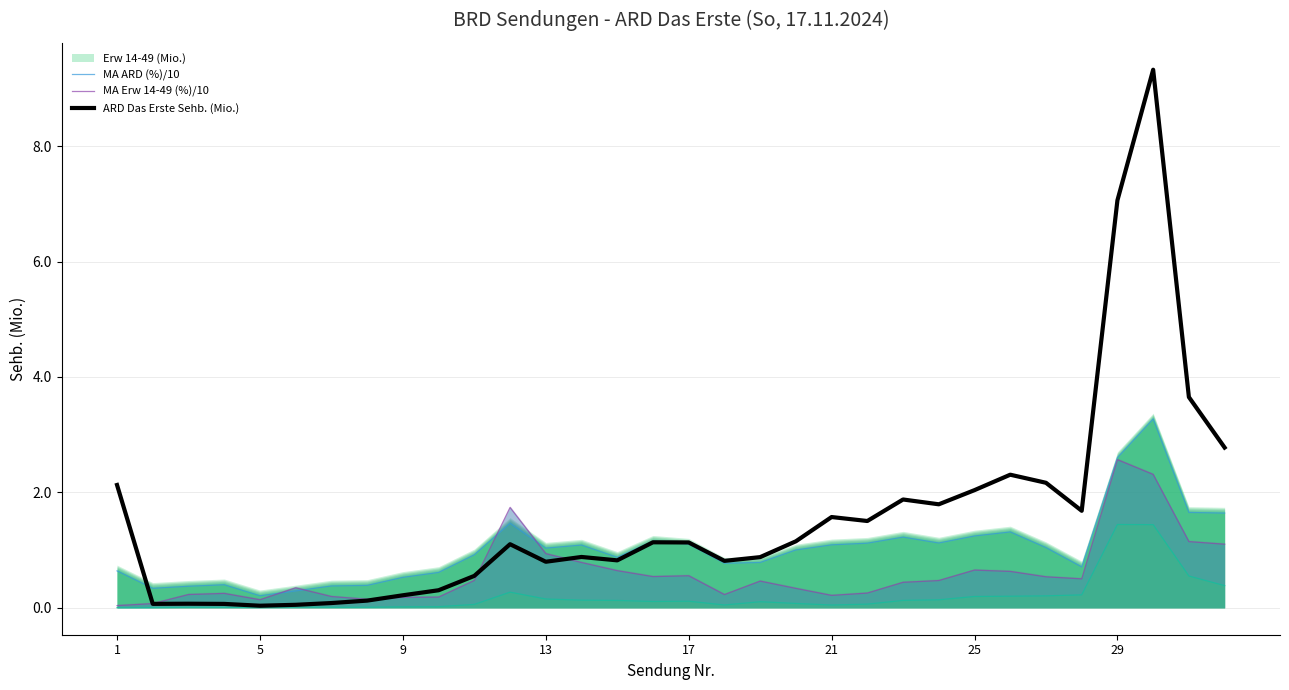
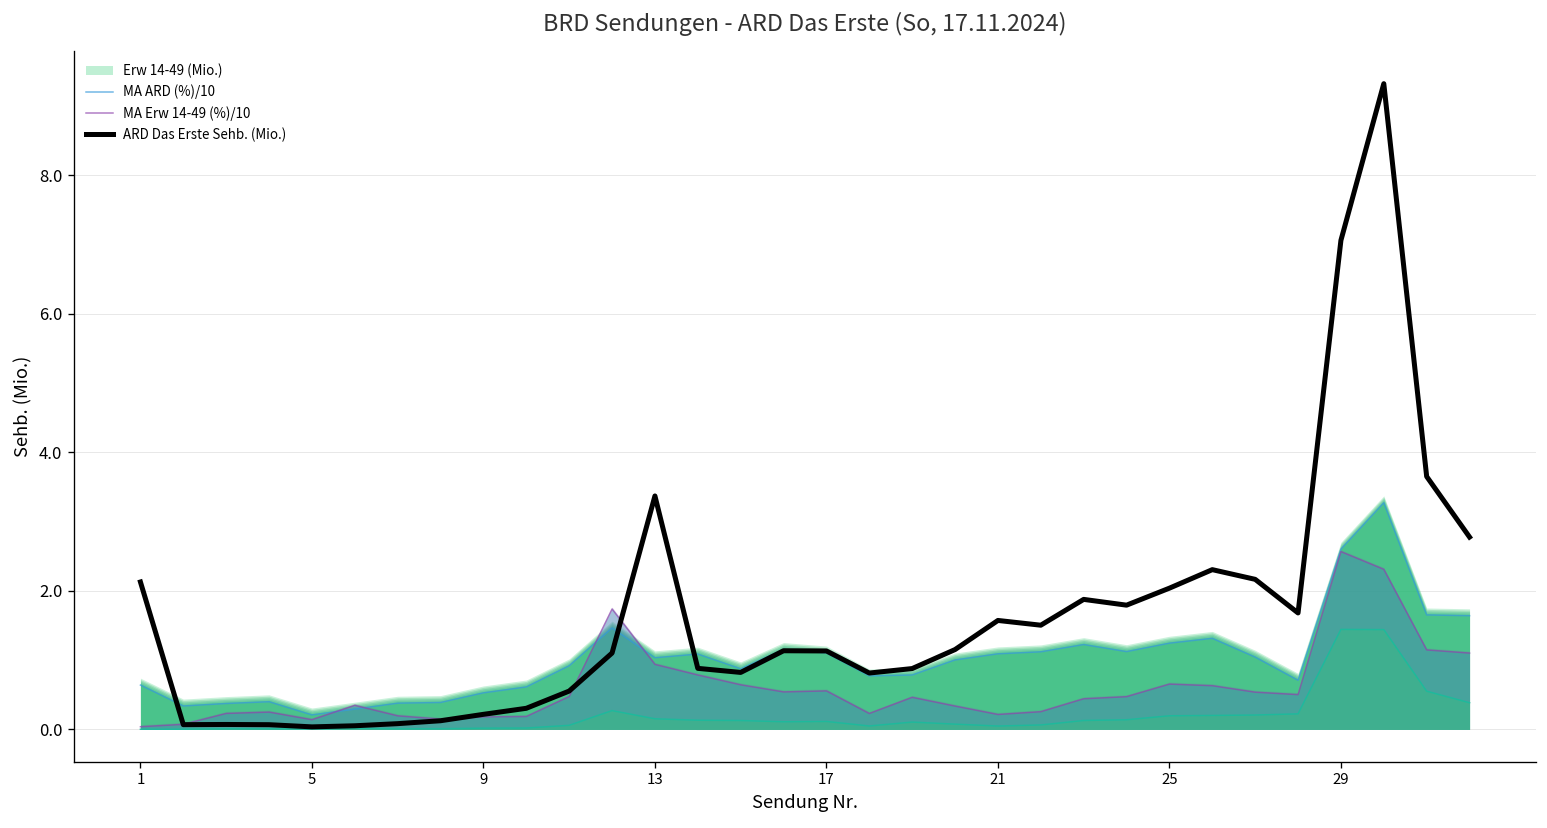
  {
    "ARD Das Erste Sehb. (Mio.)": {
      "1": 2.1,
-     "13": 0.8,
+     "13": 3.4,
      "21": 1.6,
      "25": 2.0,
      "29": 7.1
    }
  }
